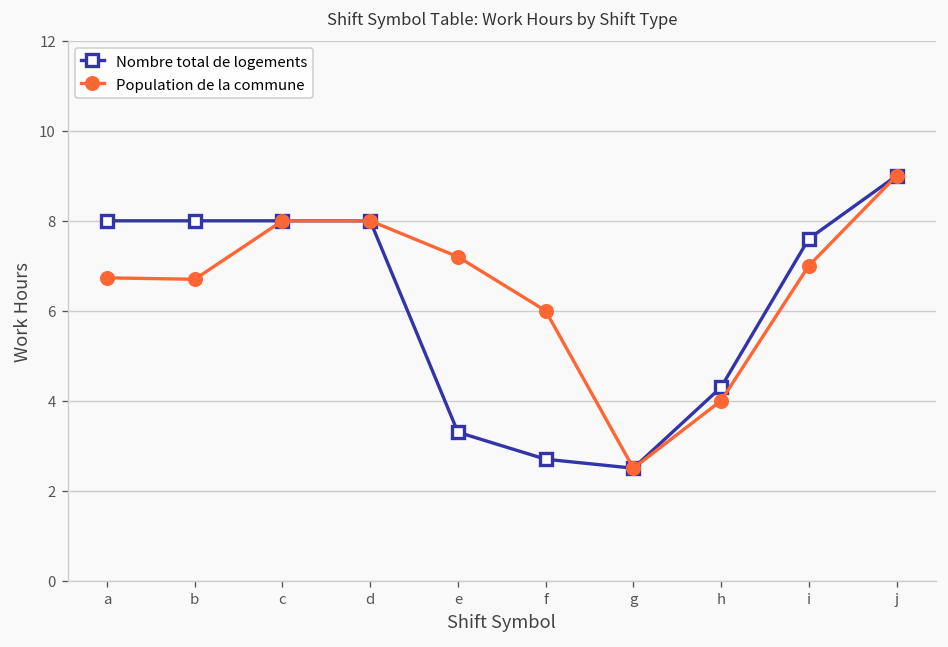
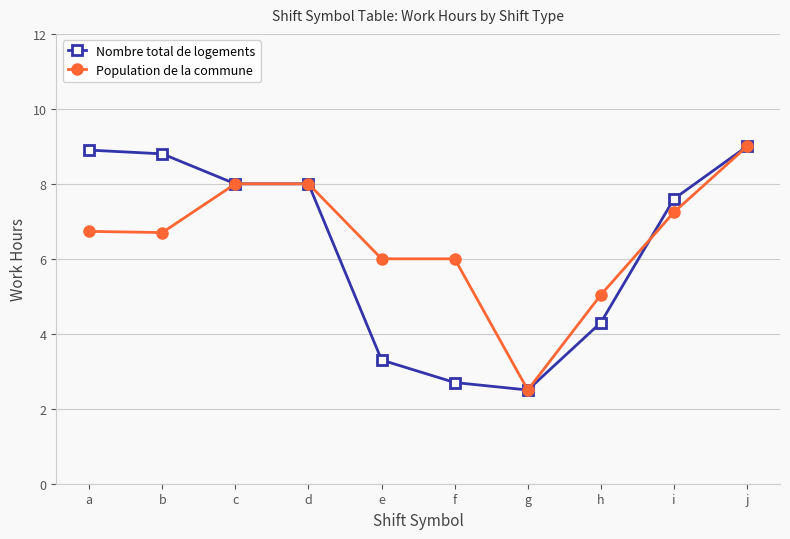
  {
    "Nombre total de logements": {
-     "a": 8.0,
-     "b": 8.0,
+     "a": 8.9,
+     "b": 8.8,
      "e": 3.3,
      "f": 2.7,
      "h": 4.3,
      "i": 7.6
    },
    "Population de la commune": {
      "a": 6.7,
      "b": 6.7,
-     "e": 7.2,
+     "e": 6.0,
      "f": 6.0,
-     "h": 4.0,
-     "i": 7.0
+     "h": 5.0,
+     "i": 7.2
    }
  }
